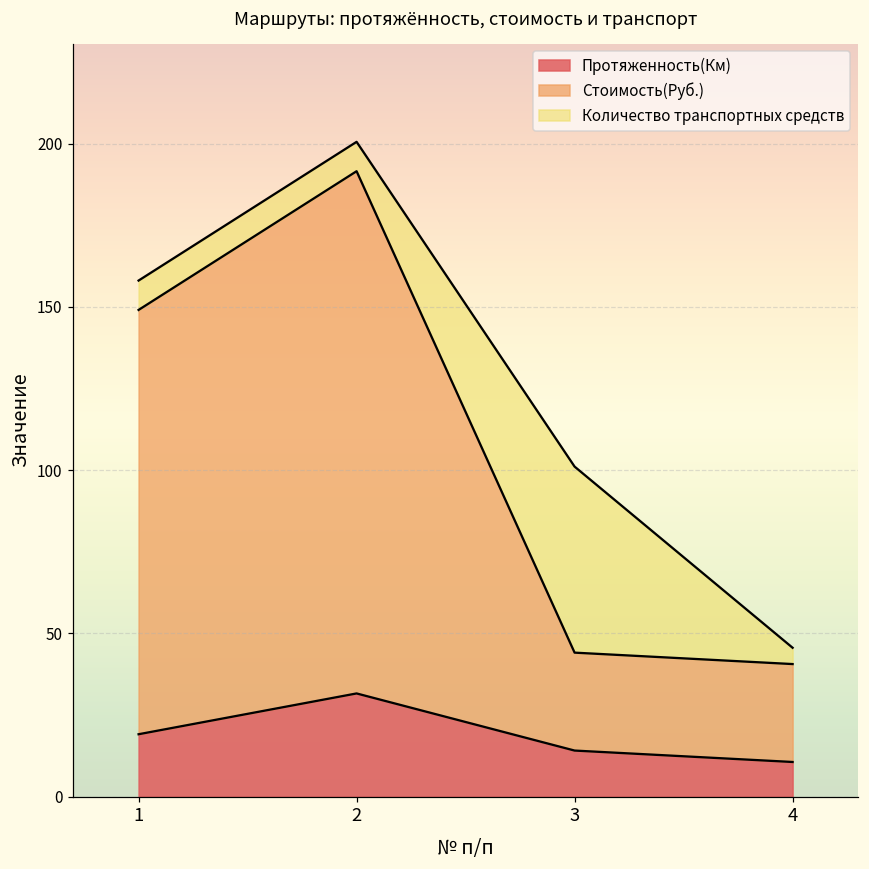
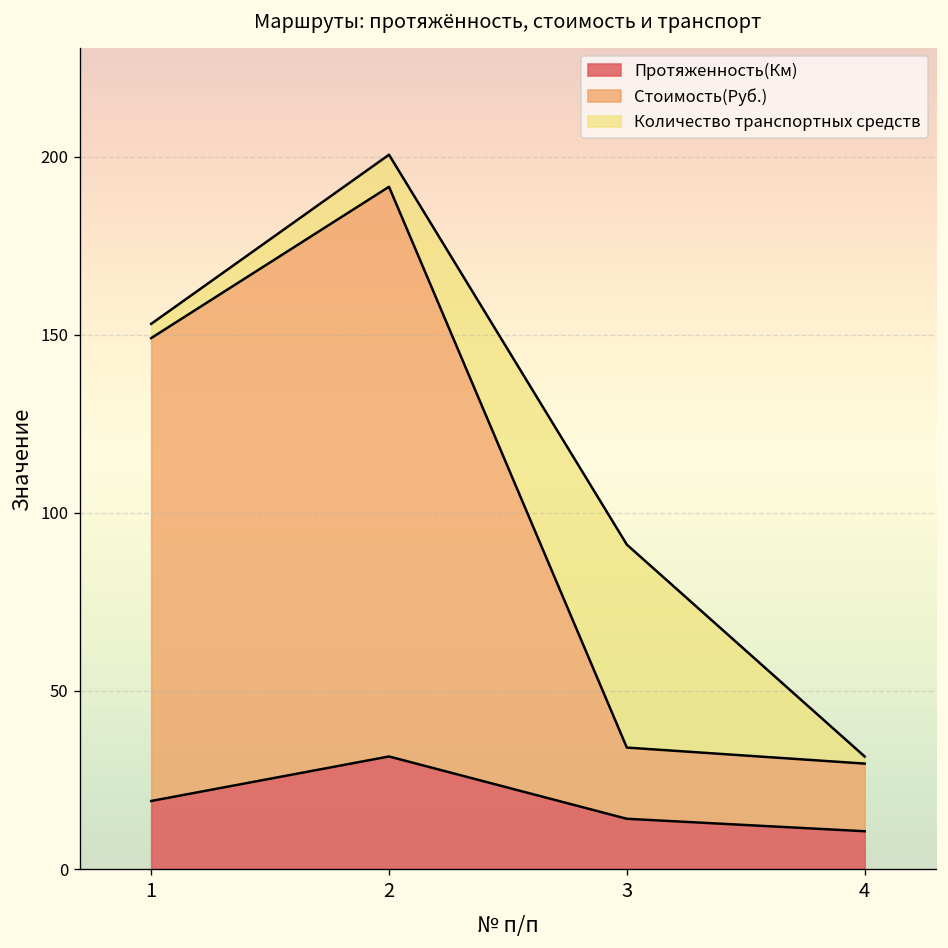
  {
    "Протяженность(Км)": {
      "1": 19,
      "2": 32,
      "3": 14,
      "4": 11
    },
    "Стоимость(Руб.)": {
      "1": 130,
      "2": 160,
-     "3": 30,
-     "4": 30
+     "3": 20,
+     "4": 19
    },
    "Количество транспортных средств": {
-     "1": 9,
+     "1": 4,
      "2": 9,
      "3": 57,
-     "4": 5
+     "4": 2
    }
  }
